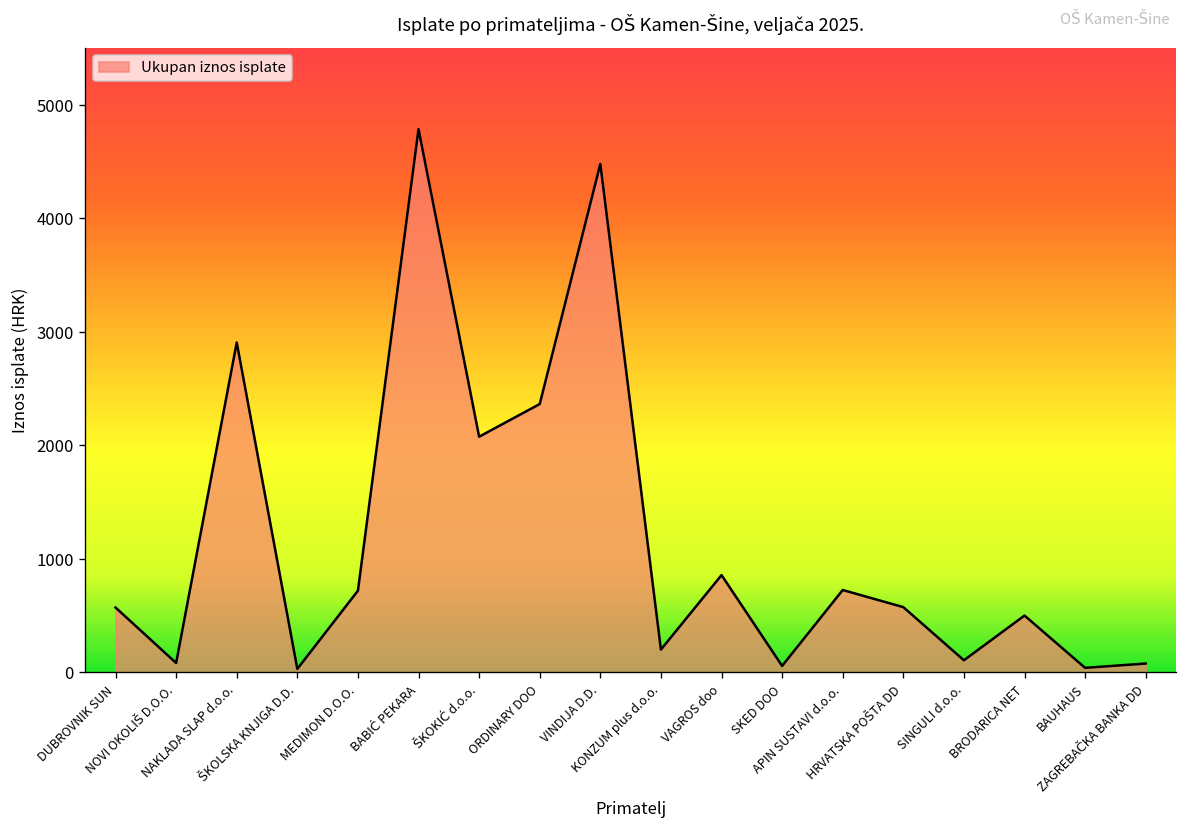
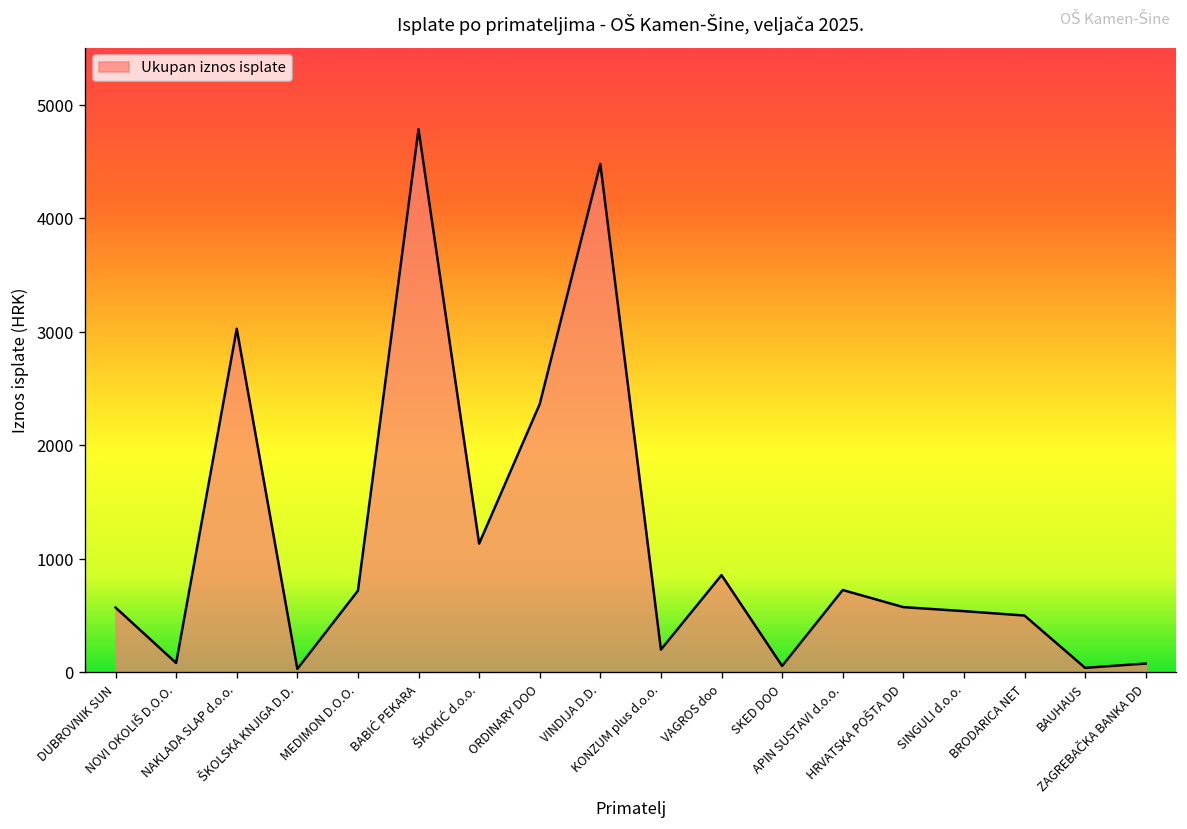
  {
    "DUBROVNIK SUN": 600,
    "NOVI OKOLIŠ D.O.O.": 100,
-   "NAKLADA SLAP d.o.o.": 2900,
+   "NAKLADA SLAP d.o.o.": 3000,
    "ŠKOLSKA KNJIGA D.D.": 0,
    "MEDIMON D.O.O.": 700,
    "BABIĆ PEKARA": 4800,
-   "ŠKOKIĆ d.o.o.": 2100,
+   "ŠKOKIĆ d.o.o.": 1100,
    "ORDINARY DOO": 2400,
    "VINDIJA D.D.": 4500,
    "KONZUM plus d.o.o.": 200,
    "VAGROS doo": 900,
    "SKED DOO": 100,
    "APIN SUSTAVI d.o.o.": 700,
    "HRVATSKA POŠTA DD": 600,
-   "SINGULI d.o.o.": 100,
+   "SINGULI d.o.o.": 500,
    "BRODARICA NET": 500,
    "BAUHAUS": 0,
    "ZAGREBAČKA BANKA DD": 100
  }
